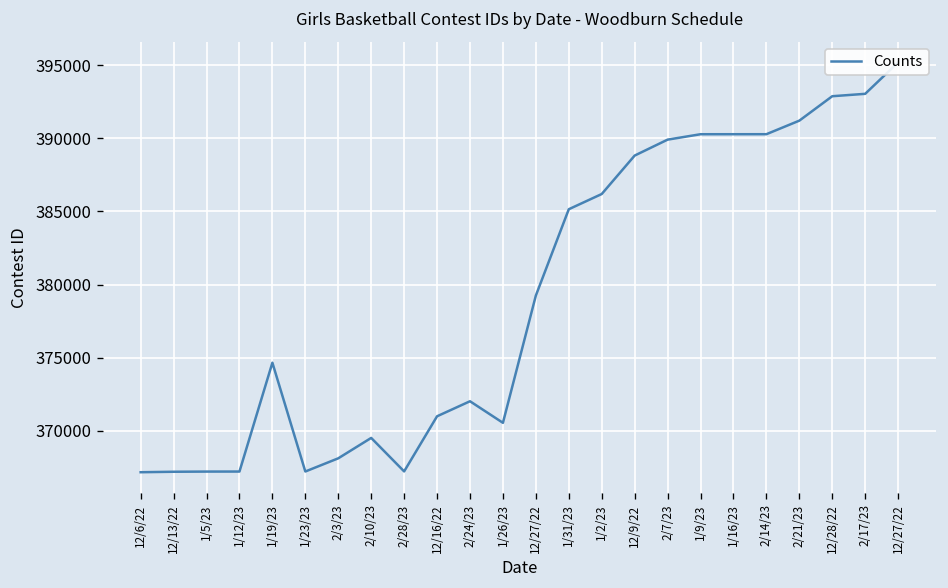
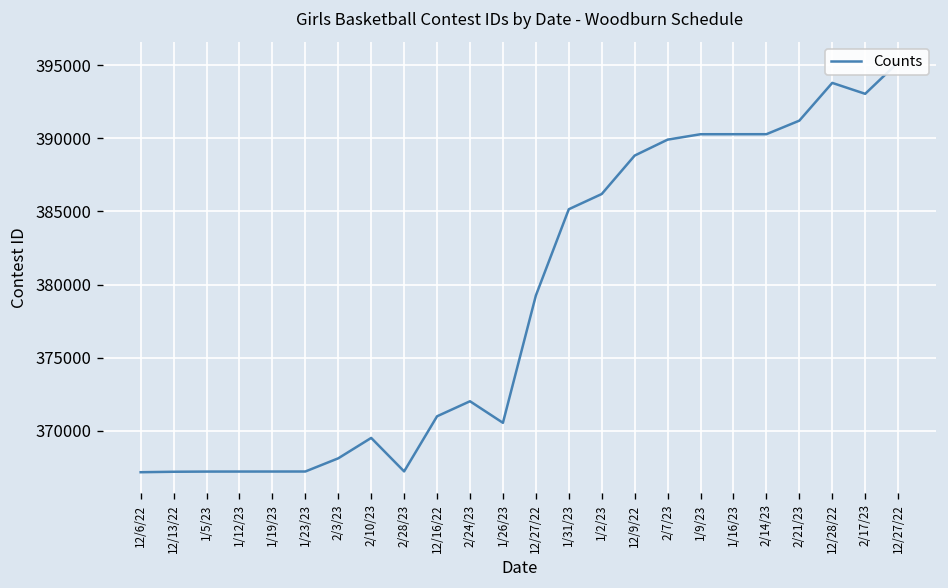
  {
    "12/6/22": 367200,
    "12/13/22": 367200,
    "1/5/23": 367200,
    "1/12/23": 367200,
-   "1/19/23": 374700,
+   "1/19/23": 367200,
    "1/23/23": 367200,
    "2/3/23": 368100,
    "2/10/23": 369500,
    "2/28/23": 367200,
    "12/16/22": 371000,
    "2/24/23": 372000,
    "1/26/23": 370600,
    "1/31/23": 385100,
    "1/2/23": 386200,
    "12/9/22": 388800,
    "2/7/23": 389900,
    "1/9/23": 390300,
    "1/16/23": 390300,
    "2/14/23": 390300,
    "2/21/23": 391200,
-   "12/28/22": 392900,
+   "12/28/22": 393800,
    "2/17/23": 393000
  }
